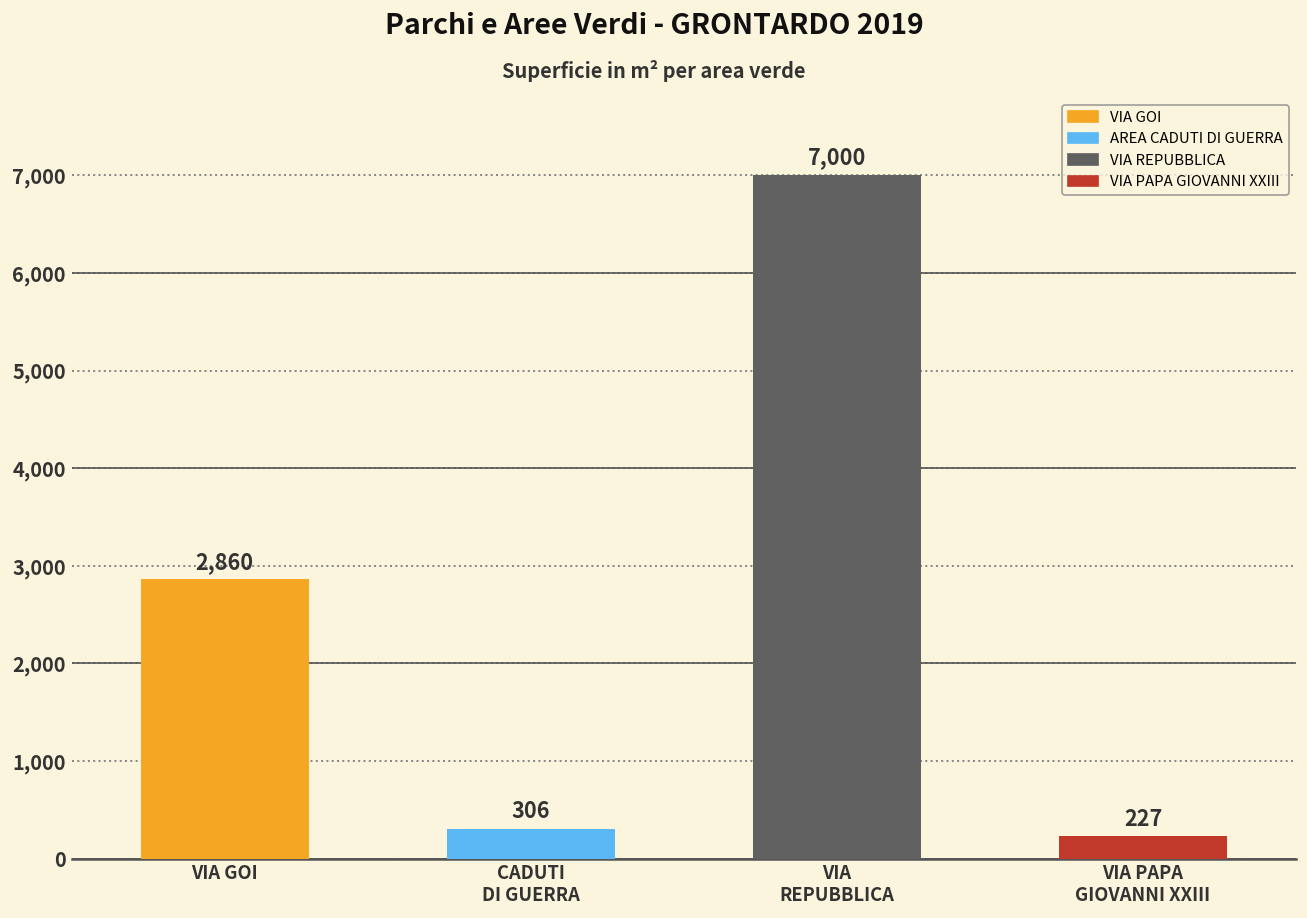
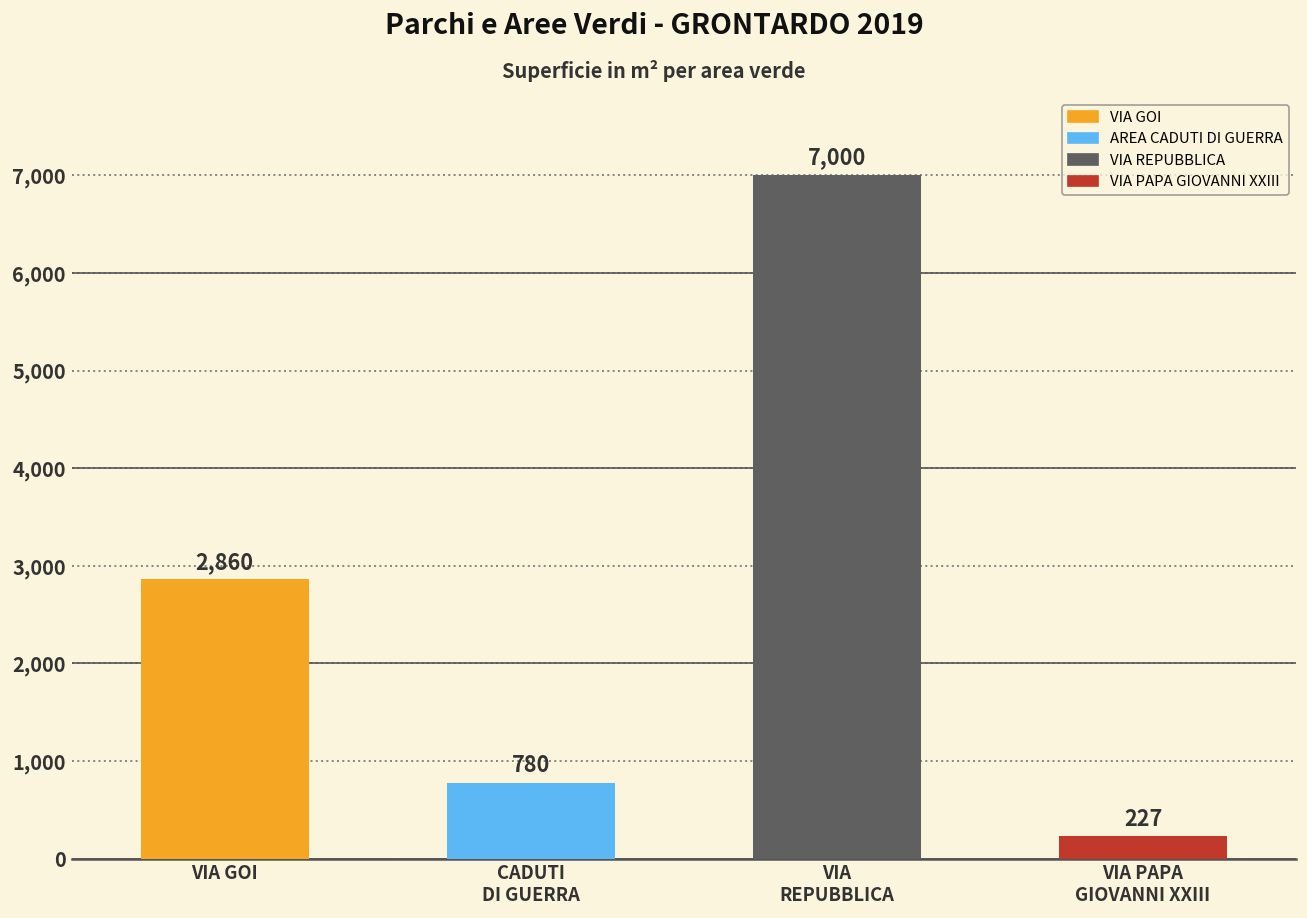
  {
    "VIA GOI": "2,860",
-   "CADUTI DI GUERRA": "306",
+   "CADUTI DI GUERRA": "780",
    "VIA REPUBBLICA": "7,000",
    "VIA PAPA GIOVANNI XXIII": "227"
  }
